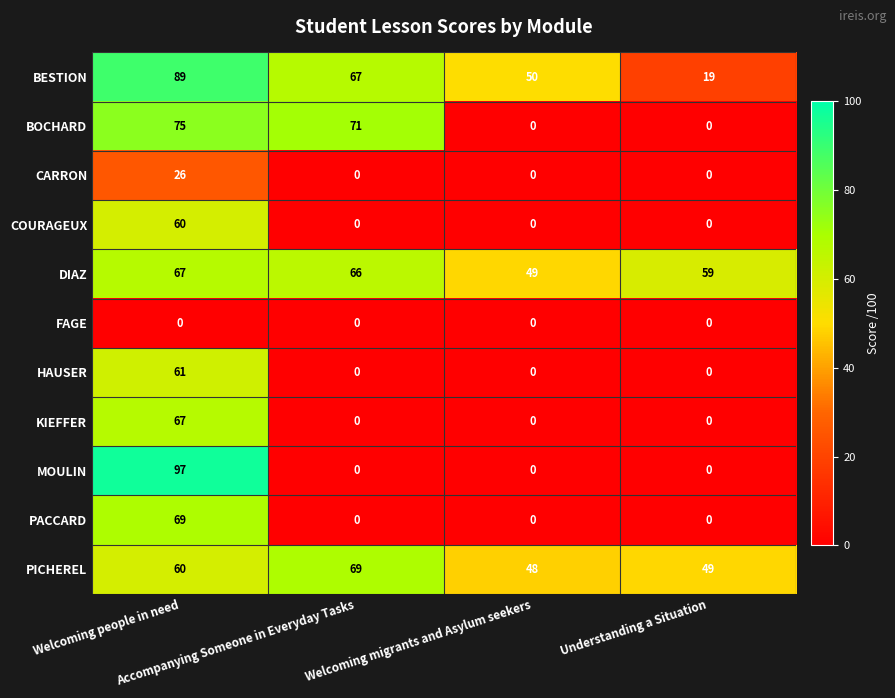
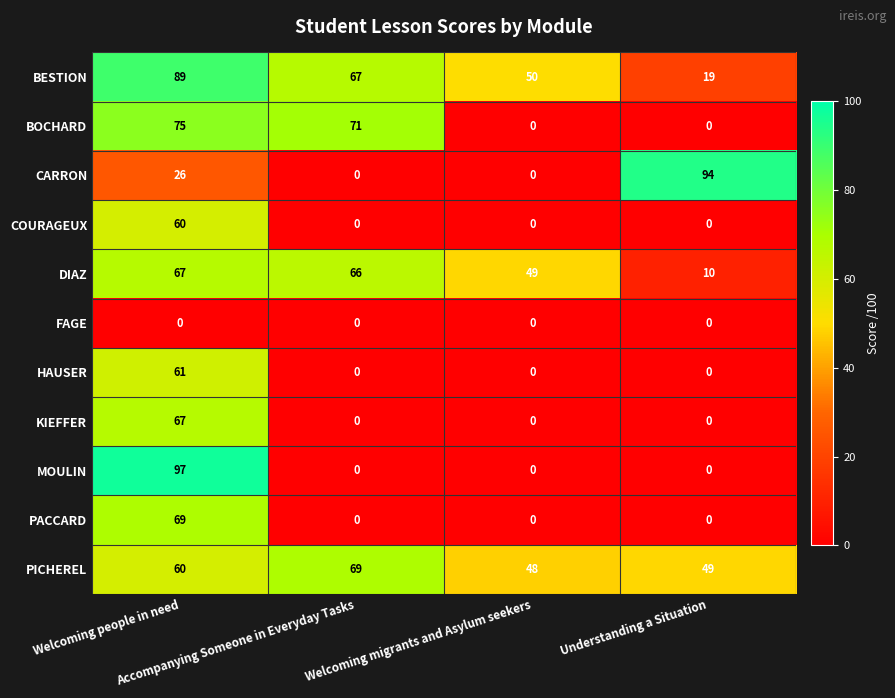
  {
    "BESTION": {
      "Welcoming people in need": 89,
      "Accompanying Someone in Everyday Tasks": 67,
      "Welcoming migrants and Asylum seekers": 50,
      "Understanding a Situation": 19
    },
    "BOCHARD": {
      "Welcoming people in need": 75,
      "Accompanying Someone in Everyday Tasks": 71,
      "Welcoming migrants and Asylum seekers": 0,
      "Understanding a Situation": 0
    },
    "CARRON": {
      "Welcoming people in need": 26,
      "Accompanying Someone in Everyday Tasks": 0,
      "Welcoming migrants and Asylum seekers": 0,
-     "Understanding a Situation": 0
+     "Understanding a Situation": 94
    },
    "COURAGEUX": {
      "Welcoming people in need": 60,
      "Accompanying Someone in Everyday Tasks": 0,
      "Welcoming migrants and Asylum seekers": 0,
      "Understanding a Situation": 0
    },
    "DIAZ": {
      "Welcoming people in need": 67,
      "Accompanying Someone in Everyday Tasks": 66,
      "Welcoming migrants and Asylum seekers": 49,
-     "Understanding a Situation": 59
+     "Understanding a Situation": 10
    },
    "FAGE": {
      "Welcoming people in need": 0,
      "Accompanying Someone in Everyday Tasks": 0,
      "Welcoming migrants and Asylum seekers": 0,
      "Understanding a Situation": 0
    },
    "HAUSER": {
      "Welcoming people in need": 61,
      "Accompanying Someone in Everyday Tasks": 0,
      "Welcoming migrants and Asylum seekers": 0,
      "Understanding a Situation": 0
    },
    "KIEFFER": {
      "Welcoming people in need": 67,
      "Accompanying Someone in Everyday Tasks": 0,
      "Welcoming migrants and Asylum seekers": 0,
      "Understanding a Situation": 0
    },
    "MOULIN": {
      "Welcoming people in need": 97,
      "Accompanying Someone in Everyday Tasks": 0,
      "Welcoming migrants and Asylum seekers": 0,
      "Understanding a Situation": 0
    },
    "PACCARD": {
      "Welcoming people in need": 69,
      "Accompanying Someone in Everyday Tasks": 0,
      "Welcoming migrants and Asylum seekers": 0,
      "Understanding a Situation": 0
    },
    "PICHEREL": {
      "Welcoming people in need": 60,
      "Accompanying Someone in Everyday Tasks": 69,
      "Welcoming migrants and Asylum seekers": 48,
      "Understanding a Situation": 49
    }
  }
